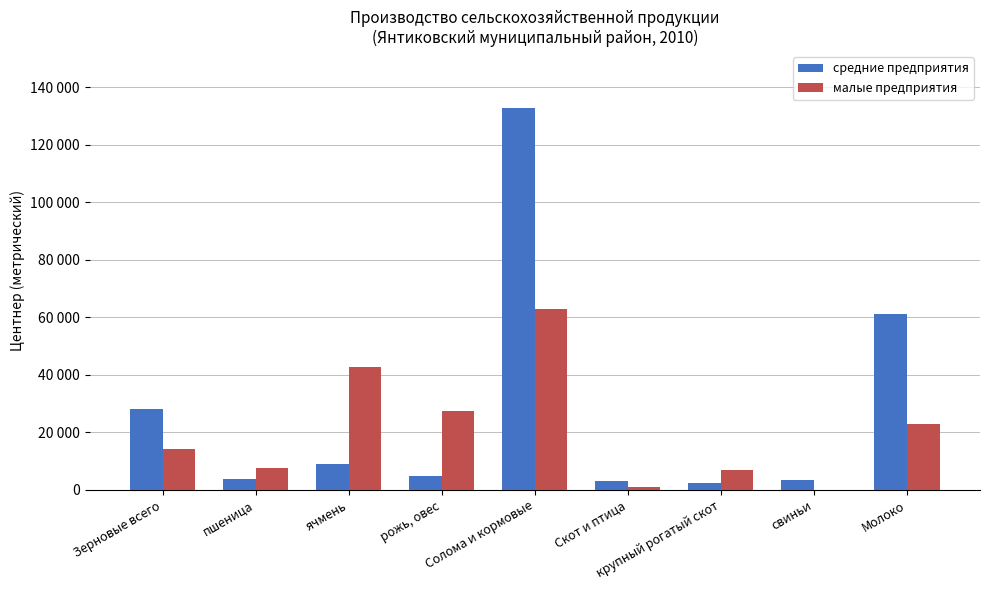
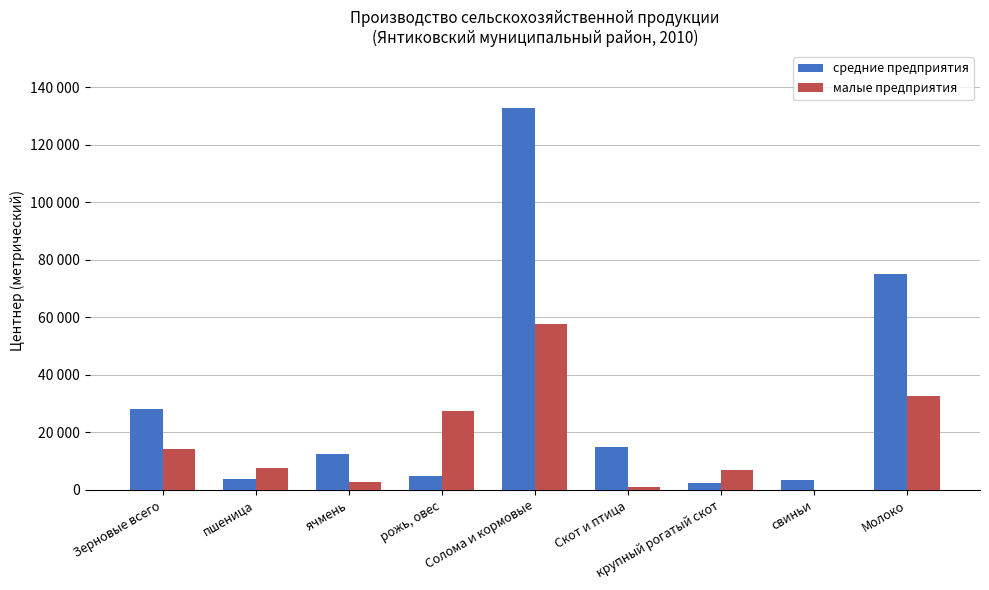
  {
    "средние предприятия": {
      "Зерновые всего": 28000,
      "пшеница": 4000,
-     "ячмень": 9000,
+     "ячмень": 12000,
      "рожь, овес": 5000,
      "Солома и кормовые": 133000,
-     "Скот и птица": 3000,
+     "Скот и птица": 15000,
      "крупный рогатый скот": 2000,
      "свиньи": 3000,
-     "Молоко": 61000
+     "Молоко": 75000
    },
    "малые предприятия": {
      "Зерновые всего": 14000,
      "пшеница": 8000,
-     "ячмень": 43000,
+     "ячмень": 3000,
      "рожь, овес": 27000,
-     "Солома и кормовые": 63000,
+     "Солома и кормовые": 58000,
      "Скот и птица": 1000,
      "крупный рогатый скот": 7000,
      "свиньи": 0,
-     "Молоко": 23000
+     "Молоко": 33000
    }
  }
